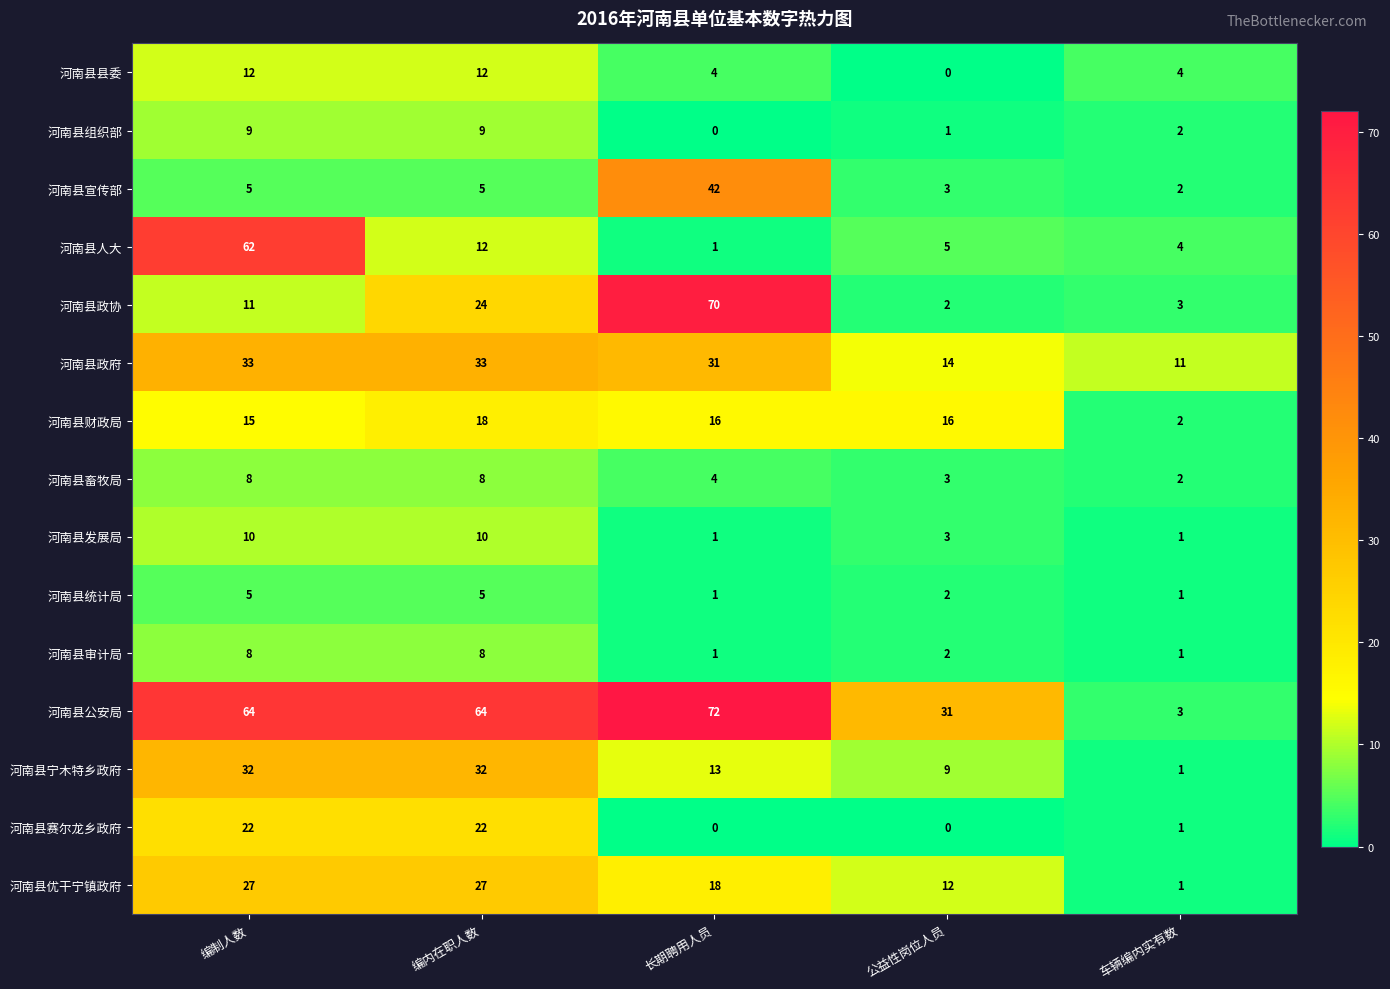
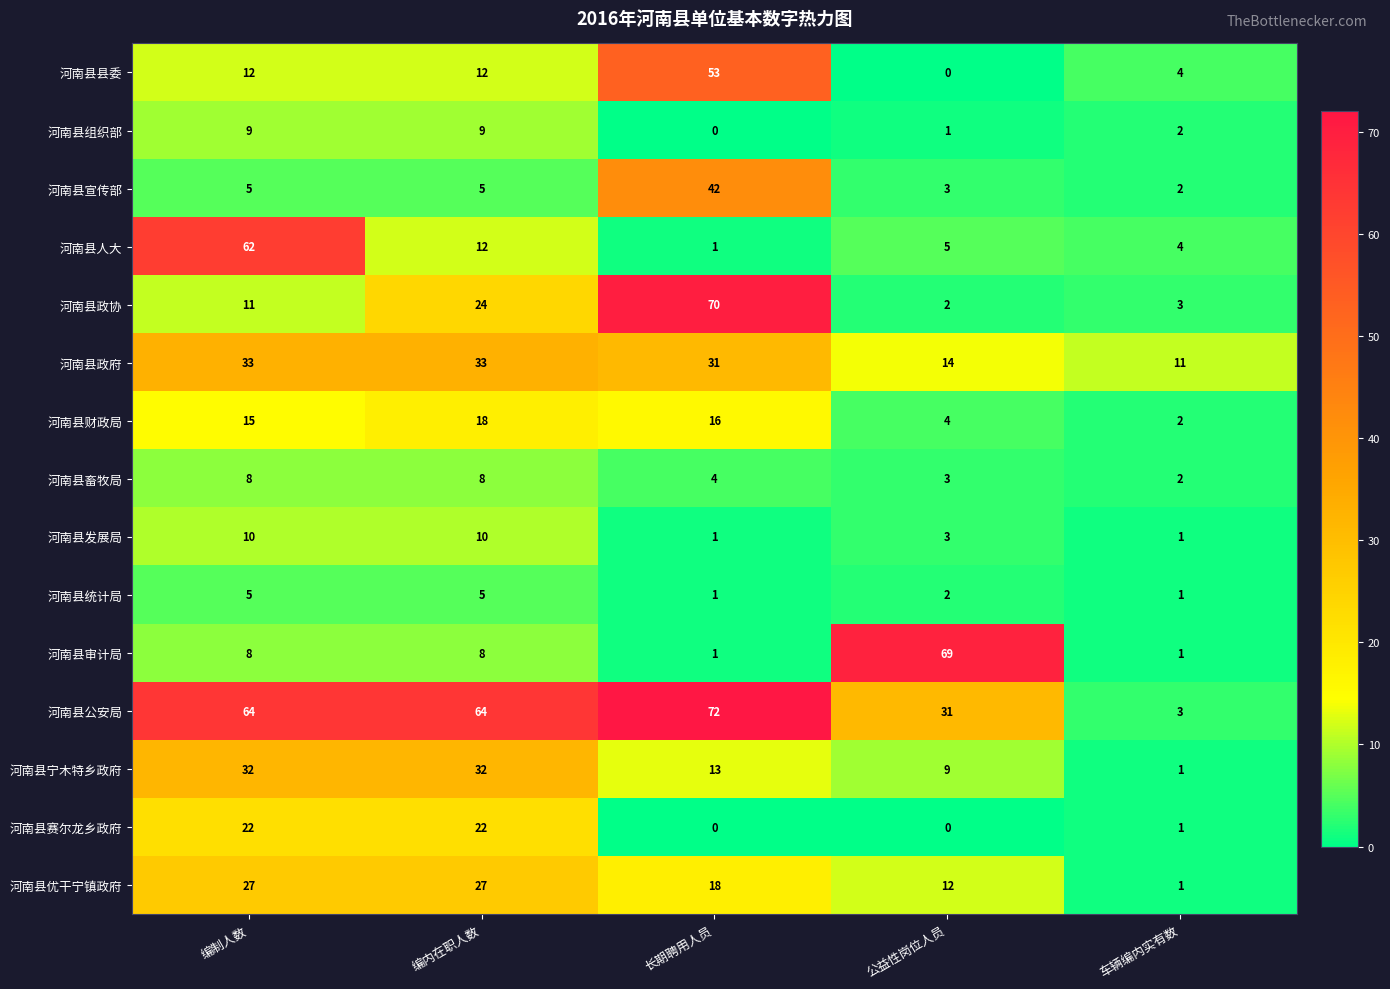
  {
    "河南县县委": {
      "编制人数": 12,
      "编内在职人数": 12,
-     "长期聘用人员": 4,
+     "长期聘用人员": 53,
      "公益性岗位人员": 0,
      "车辆编内实有数": 4
    },
    "河南县组织部": {
      "编制人数": 9,
      "编内在职人数": 9,
      "长期聘用人员": 0,
      "公益性岗位人员": 1,
      "车辆编内实有数": 2
    },
    "河南县宣传部": {
      "编制人数": 5,
      "编内在职人数": 5,
      "长期聘用人员": 42,
      "公益性岗位人员": 3,
      "车辆编内实有数": 2
    },
    "河南县人大": {
      "编制人数": 62,
      "编内在职人数": 12,
      "长期聘用人员": 1,
      "公益性岗位人员": 5,
      "车辆编内实有数": 4
    },
    "河南县政协": {
      "编制人数": 11,
      "编内在职人数": 24,
      "长期聘用人员": 70,
      "公益性岗位人员": 2,
      "车辆编内实有数": 3
    },
    "河南县政府": {
      "编制人数": 33,
      "编内在职人数": 33,
      "长期聘用人员": 31,
      "公益性岗位人员": 14,
      "车辆编内实有数": 11
    },
    "河南县财政局": {
      "编制人数": 15,
      "编内在职人数": 18,
      "长期聘用人员": 16,
-     "公益性岗位人员": 16,
+     "公益性岗位人员": 4,
      "车辆编内实有数": 2
    },
    "河南县畜牧局": {
      "编制人数": 8,
      "编内在职人数": 8,
      "长期聘用人员": 4,
      "公益性岗位人员": 3,
      "车辆编内实有数": 2
    },
    "河南县发展局": {
      "编制人数": 10,
      "编内在职人数": 10,
      "长期聘用人员": 1,
      "公益性岗位人员": 3,
      "车辆编内实有数": 1
    },
    "河南县统计局": {
      "编制人数": 5,
      "编内在职人数": 5,
      "长期聘用人员": 1,
      "公益性岗位人员": 2,
      "车辆编内实有数": 1
    },
    "河南县审计局": {
      "编制人数": 8,
      "编内在职人数": 8,
      "长期聘用人员": 1,
-     "公益性岗位人员": 2,
+     "公益性岗位人员": 69,
      "车辆编内实有数": 1
    },
    "河南县公安局": {
      "编制人数": 64,
      "编内在职人数": 64,
      "长期聘用人员": 72,
      "公益性岗位人员": 31,
      "车辆编内实有数": 3
    },
    "河南县宁木特乡政府": {
      "编制人数": 32,
      "编内在职人数": 32,
      "长期聘用人员": 13,
      "公益性岗位人员": 9,
      "车辆编内实有数": 1
    },
    "河南县赛尔龙乡政府": {
      "编制人数": 22,
      "编内在职人数": 22,
      "长期聘用人员": 0,
      "公益性岗位人员": 0,
      "车辆编内实有数": 1
    },
    "河南县优干宁镇政府": {
      "编制人数": 27,
      "编内在职人数": 27,
      "长期聘用人员": 18,
      "公益性岗位人员": 12,
      "车辆编内实有数": 1
    }
  }
